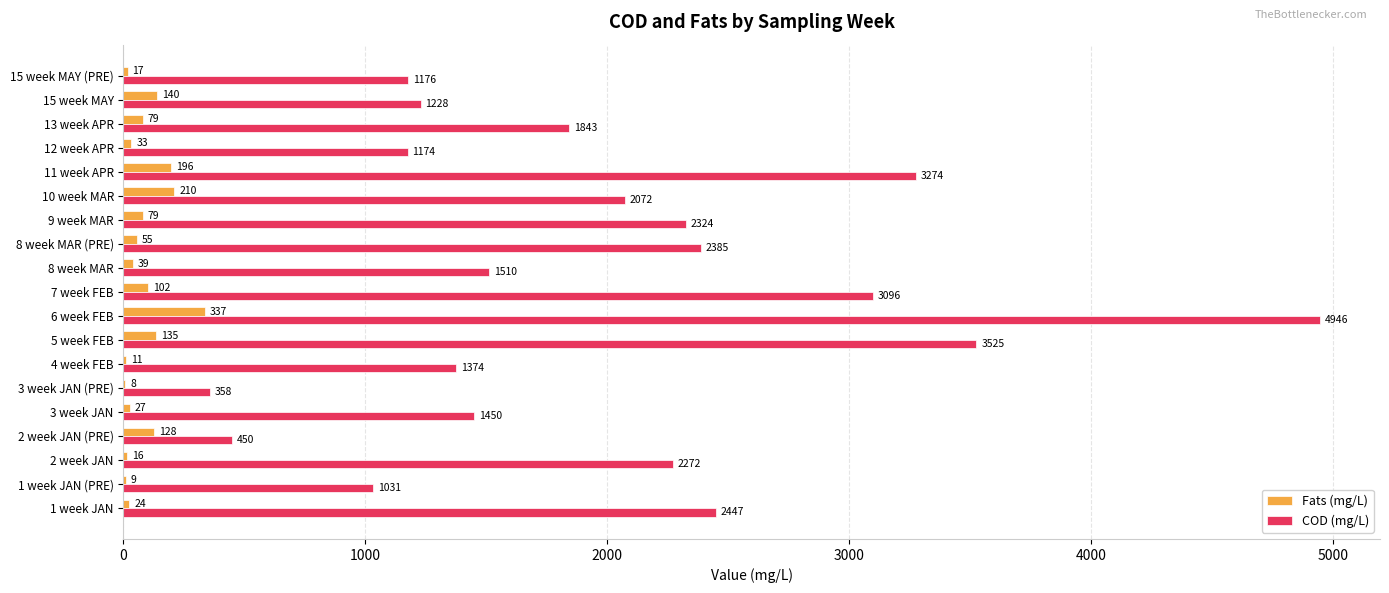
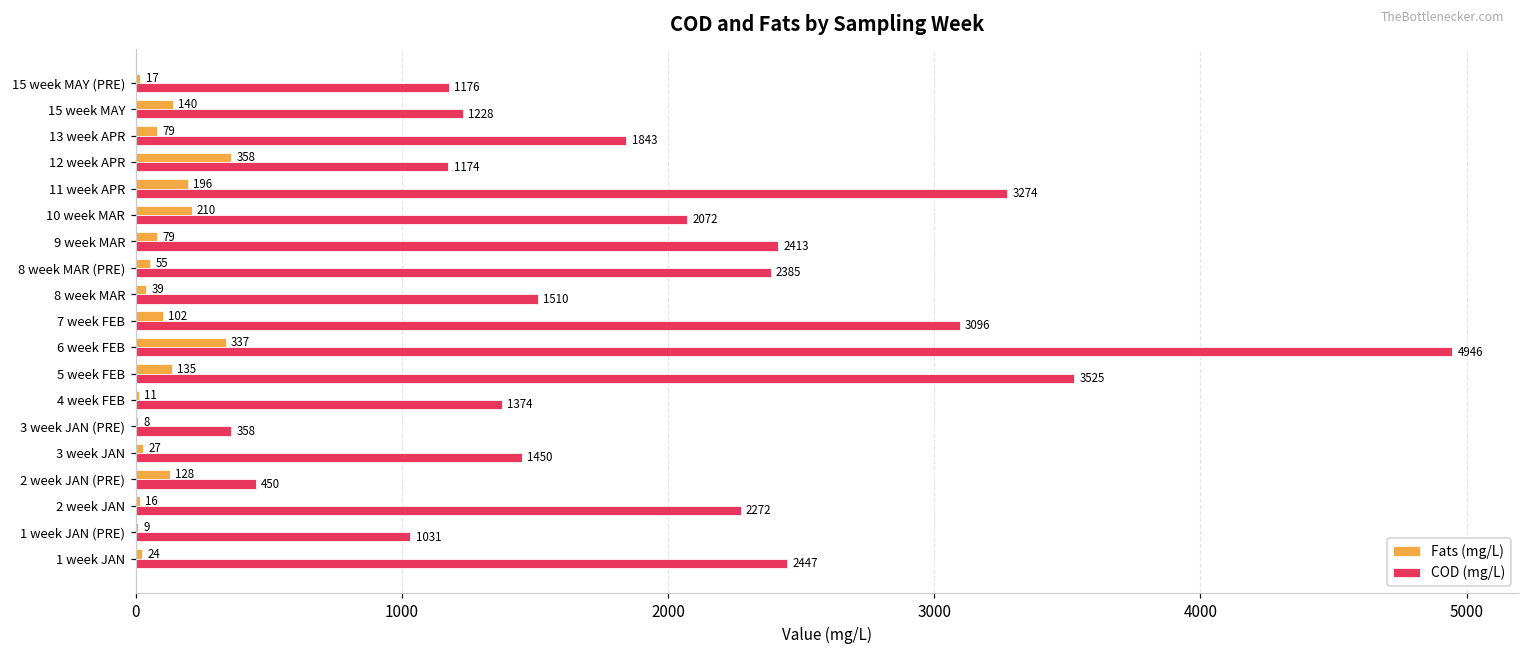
  {
    "Fats (mg/L)": {
      "15 week MAY (PRE)": 17,
      "15 week MAY": 140,
      "13 week APR": 79,
-     "12 week APR": 33,
+     "12 week APR": 358,
      "11 week APR": 196,
      "10 week MAR": 210,
      "9 week MAR": 79,
      "8 week MAR (PRE)": 55,
      "8 week MAR": 39,
      "7 week FEB": 102,
      "6 week FEB": 337,
      "5 week FEB": 135,
      "4 week FEB": 11,
      "3 week JAN (PRE)": 8,
      "3 week JAN": 27,
      "2 week JAN (PRE)": 128,
      "2 week JAN": 16,
      "1 week JAN (PRE)": 9,
      "1 week JAN": 24
    },
    "COD (mg/L)": {
      "15 week MAY (PRE)": 1176,
      "15 week MAY": 1228,
      "13 week APR": 1843,
      "12 week APR": 1174,
      "11 week APR": 3274,
      "10 week MAR": 2072,
-     "9 week MAR": 2324,
+     "9 week MAR": 2413,
      "8 week MAR (PRE)": 2385,
      "8 week MAR": 1510,
      "7 week FEB": 3096,
      "6 week FEB": 4946,
      "5 week FEB": 3525,
      "4 week FEB": 1374,
      "3 week JAN (PRE)": 358,
      "3 week JAN": 1450,
      "2 week JAN (PRE)": 450,
      "2 week JAN": 2272,
      "1 week JAN (PRE)": 1031,
      "1 week JAN": 2447
    }
  }
